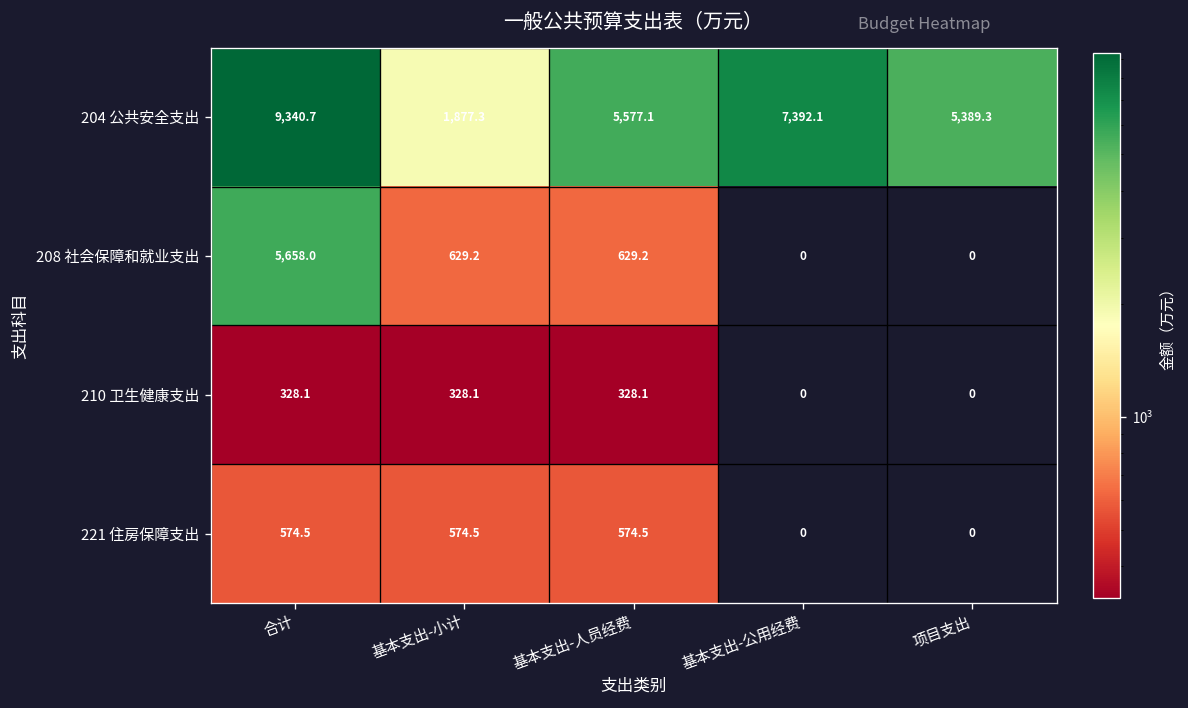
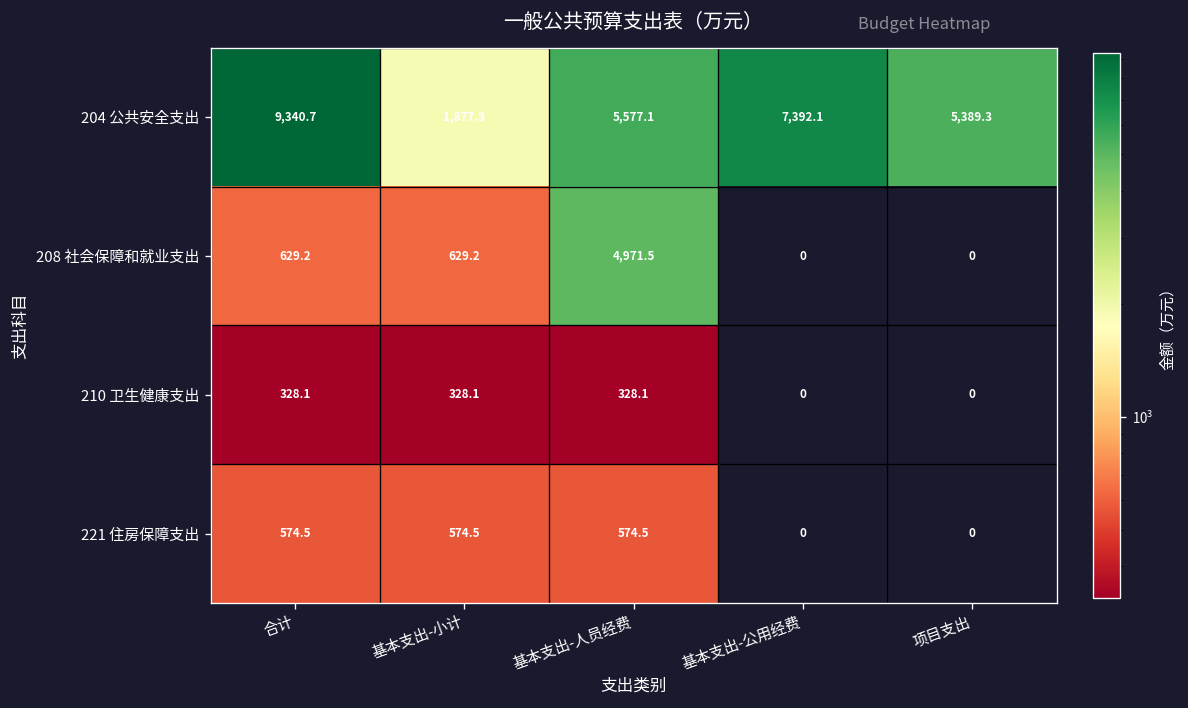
  {
    "204 公共安全支出": {
      "合计": "9,340.7",
      "基本支出-小计": "1,877.3",
      "基本支出-人员经费": "5,577.1",
      "基本支出-公用经费": "7,392.1",
      "项目支出": "5,389.3"
    },
    "208 社会保障和就业支出": {
-     "合计": "5,658.0",
+     "合计": "629.2",
      "基本支出-小计": "629.2",
-     "基本支出-人员经费": "629.2",
+     "基本支出-人员经费": "4,971.5",
      "基本支出-公用经费": "0",
      "项目支出": "0"
    },
    "210 卫生健康支出": {
      "合计": "328.1",
      "基本支出-小计": "328.1",
      "基本支出-人员经费": "328.1",
      "基本支出-公用经费": "0",
      "项目支出": "0"
    },
    "221 住房保障支出": {
      "合计": "574.5",
      "基本支出-小计": "574.5",
      "基本支出-人员经费": "574.5",
      "基本支出-公用经费": "0",
      "项目支出": "0"
    }
  }
